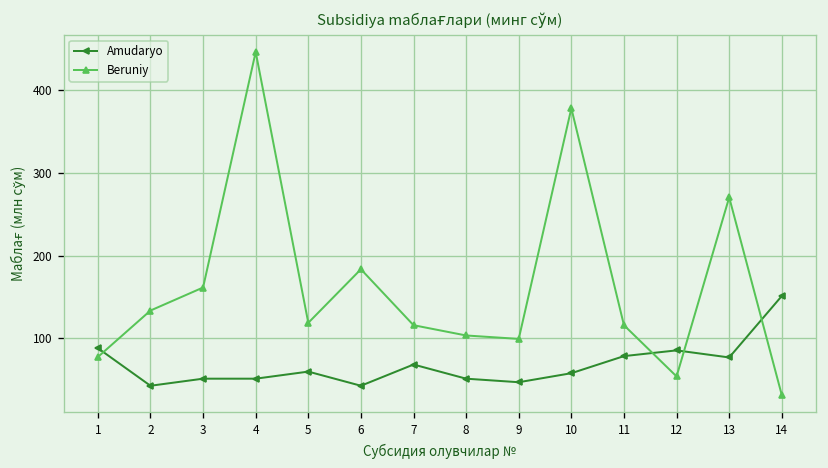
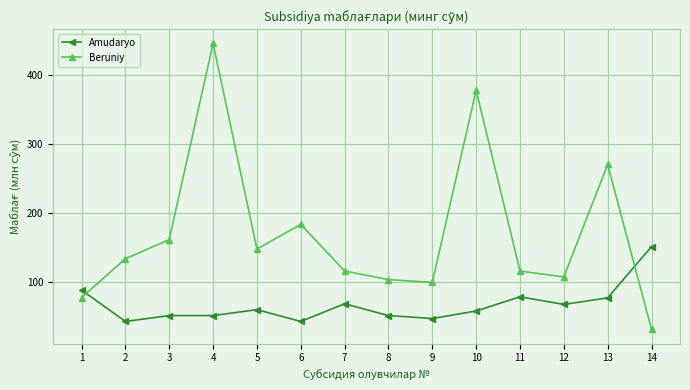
  {
    "Amudaryo": {
      "1": 90,
      "2": 40,
      "3": 50,
      "4": 50,
      "5": 60,
      "6": 40,
      "7": 70,
      "8": 50,
      "9": 50,
      "10": 60,
      "11": 80,
-     "12": 90,
+     "12": 70,
      "13": 80,
      "14": 150
    },
    "Beruniy": {
      "1": 80,
      "2": 130,
      "3": 160,
      "4": 450,
-     "5": 120,
+     "5": 150,
      "6": 180,
      "7": 120,
      "8": 100,
      "9": 100,
      "10": 380,
      "11": 120,
-     "12": 50,
+     "12": 110,
      "13": 270,
      "14": 30
    }
  }
